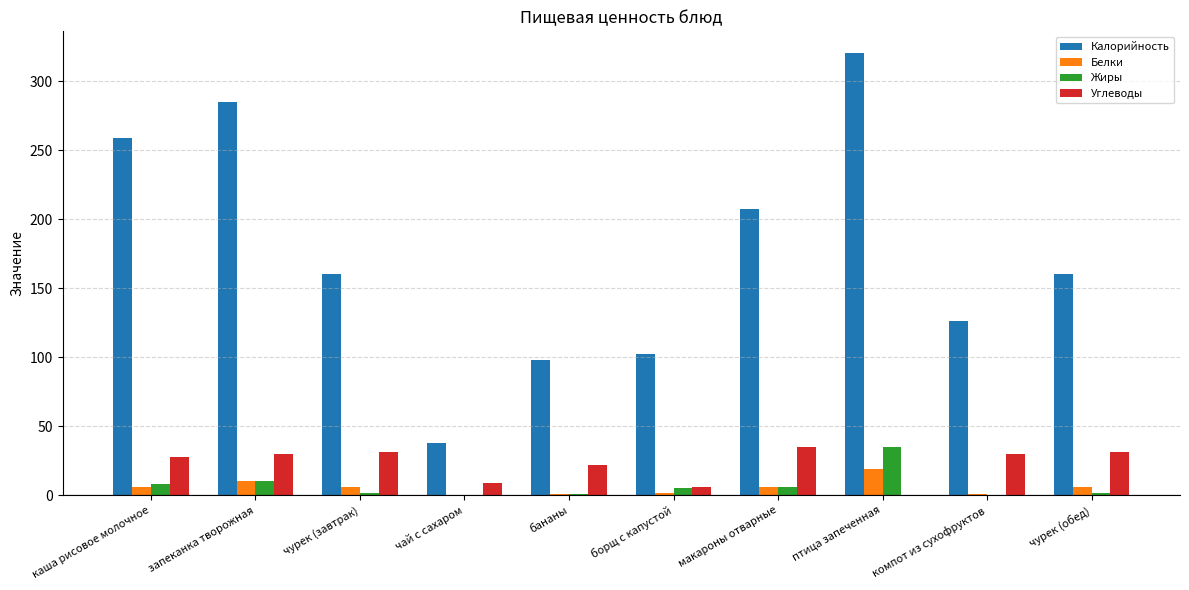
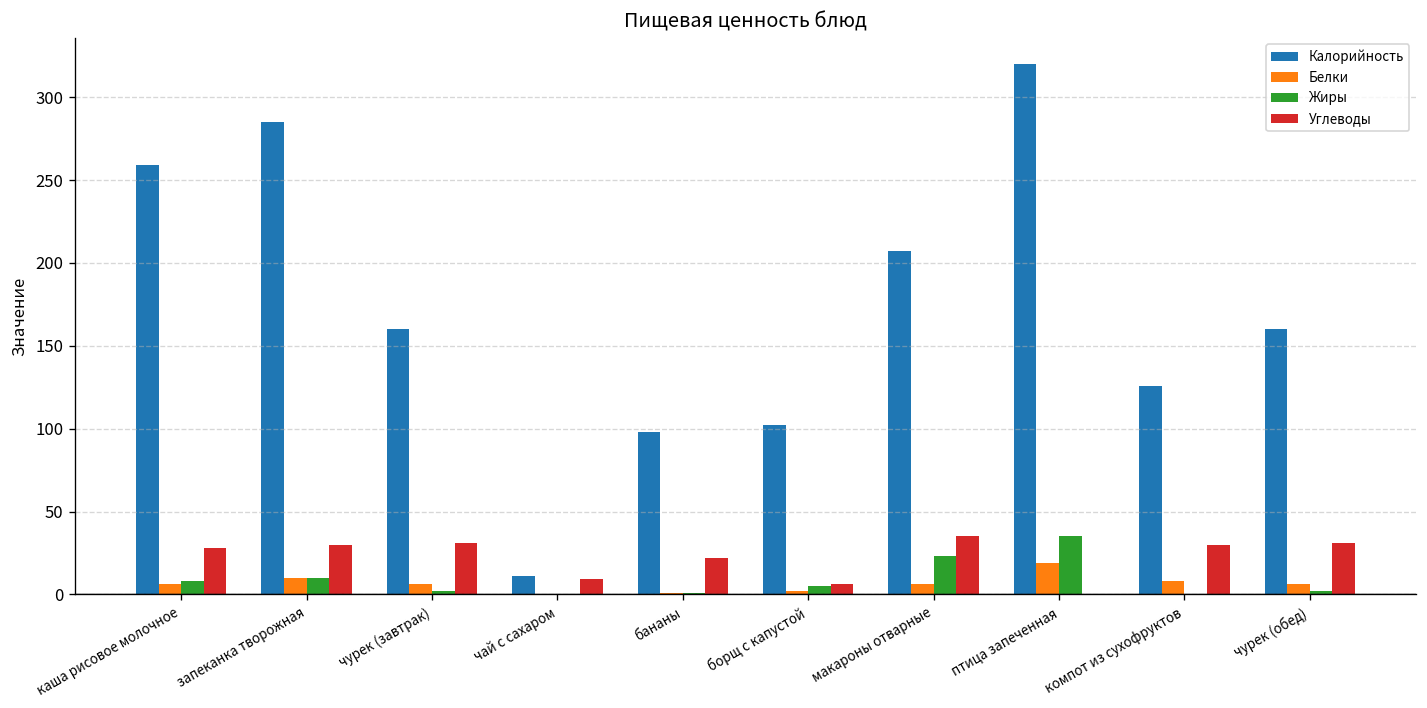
  {
    "Калорийность": {
      "каша рисовое молочное": 259,
      "запеканка творожная": 285,
      "чурек (завтрак)": 160,
-     "чай с сахаром": 38,
+     "чай с сахаром": 11,
      "бананы": 98,
      "борщ с капустой": 102,
      "макароны отварные": 207,
      "птица запеченная": 320,
      "компот из сухофруктов": 126,
      "чурек (обед)": 160
    },
    "Белки": {
      "каша рисовое молочное": 6,
      "запеканка творожная": 10,
      "чурек (завтрак)": 6,
      "чай с сахаром": 0,
      "борщ с капустой": 2,
      "макароны отварные": 6,
      "птица запеченная": 19,
-     "компот из сухофруктов": 1,
+     "компот из сухофруктов": 8,
      "чурек (обед)": 6
    },
    "Жиры": {
      "каша рисовое молочное": 8,
      "запеканка творожная": 10,
      "чурек (завтрак)": 2,
      "чай с сахаром": 0,
      "борщ с капустой": 5,
-     "макароны отварные": 6,
+     "макароны отварные": 23,
      "птица запеченная": 35,
      "компот из сухофруктов": 0,
      "чурек (обед)": 2
    },
    "Углеводы": {
      "каша рисовое молочное": 28,
      "запеканка творожная": 30,
      "чурек (завтрак)": 31,
      "чай с сахаром": 9,
      "бананы": 22,
      "борщ с капустой": 6,
      "макароны отварные": 35,
      "птица запеченная": 0,
      "компот из сухофруктов": 30,
      "чурек (обед)": 31
    }
  }
